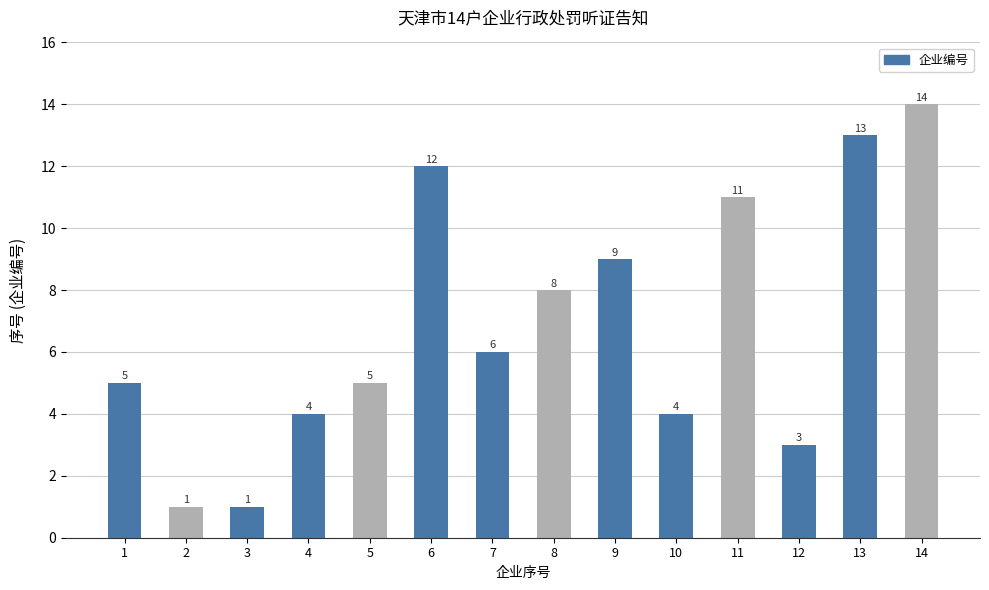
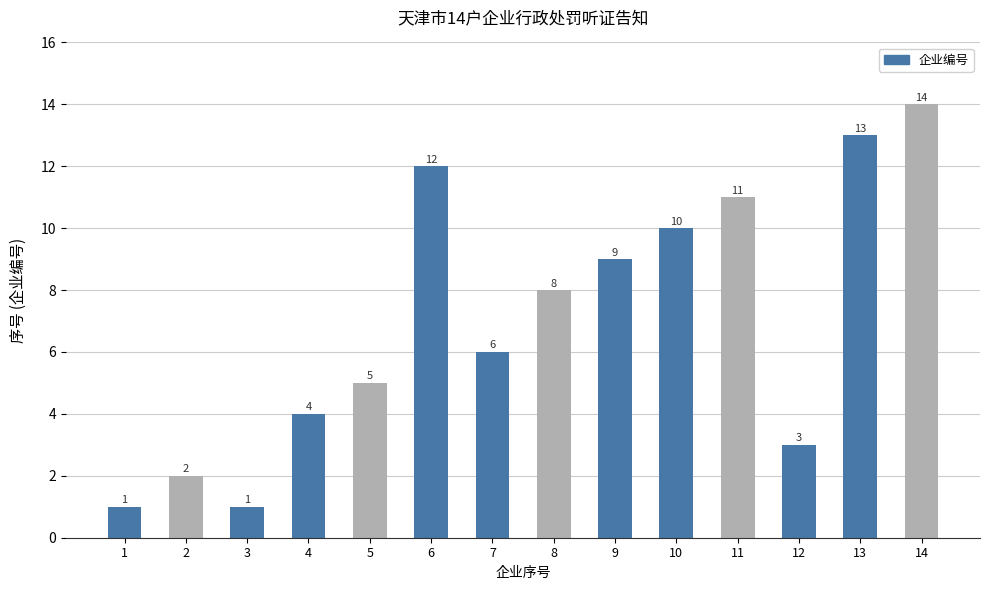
  {
-   "1": 5,
-   "2": 1,
+   "1": 1,
+   "2": 2,
    "3": 1,
    "4": 4,
    "5": 5,
    "6": 12,
    "7": 6,
    "8": 8,
    "9": 9,
-   "10": 4,
+   "10": 10,
    "11": 11,
    "12": 3,
    "13": 13,
    "14": 14
  }
